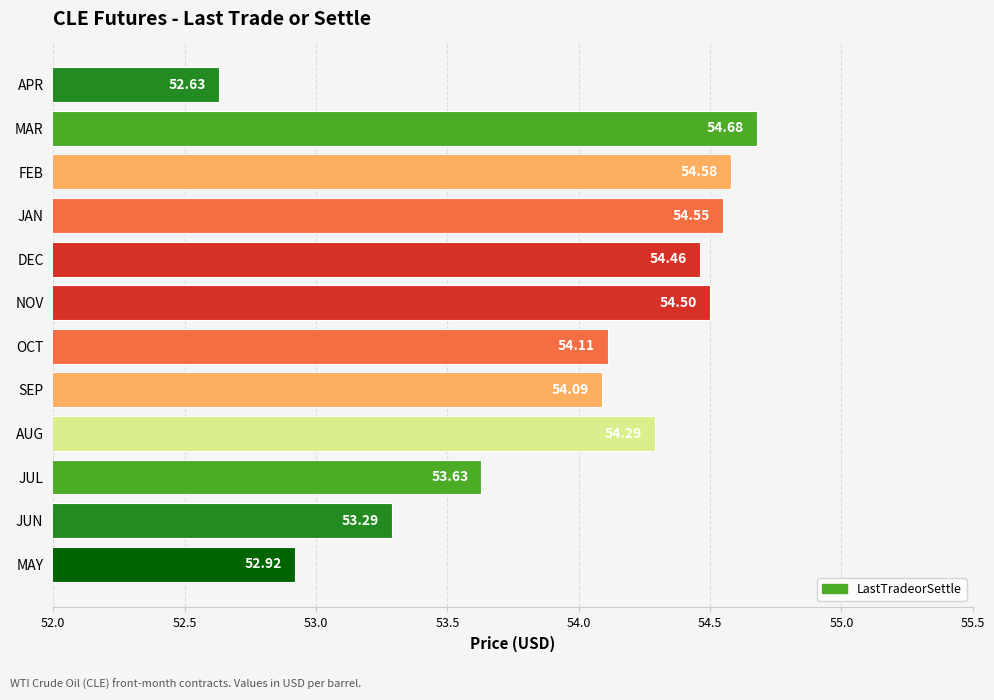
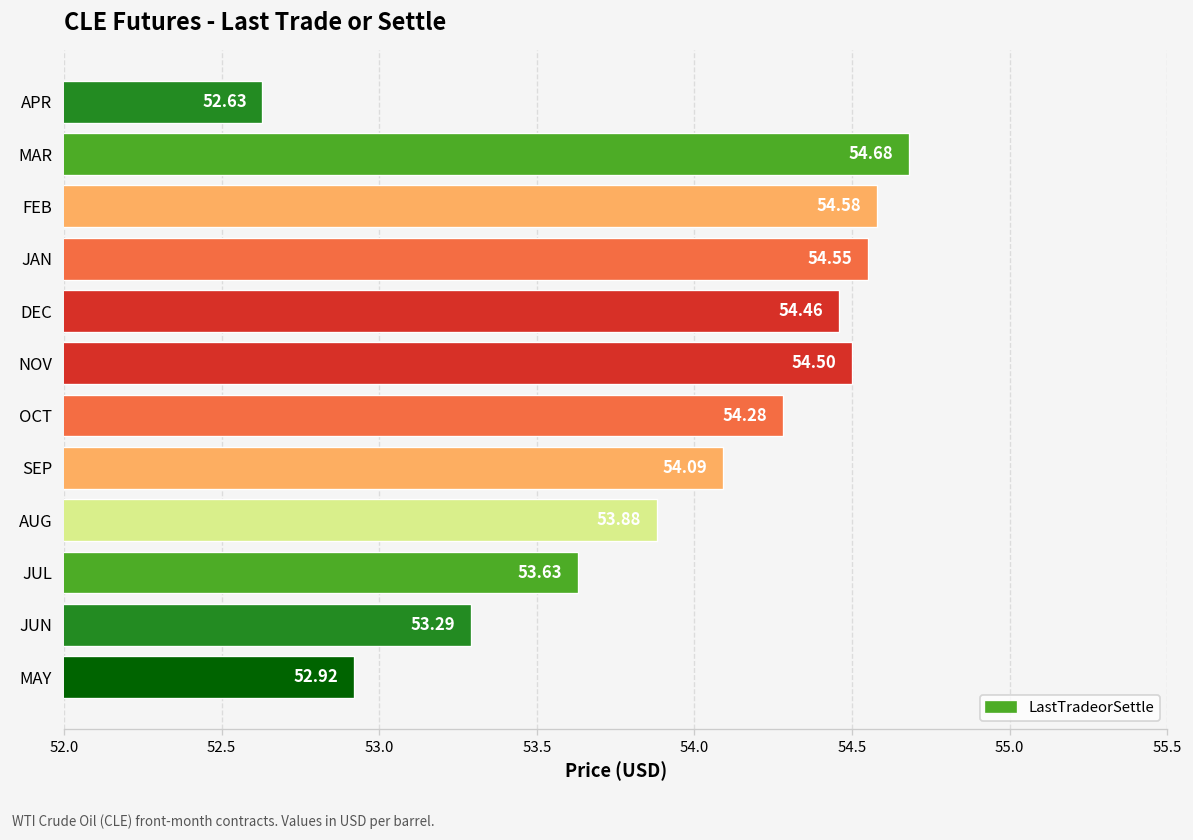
  {
    "APR": 52.63,
    "MAR": 54.68,
    "FEB": 54.58,
    "JAN": 54.55,
    "DEC": 54.46,
    "NOV": 54.50,
-   "OCT": 54.11,
+   "OCT": 54.28,
    "SEP": 54.09,
-   "AUG": 54.29,
+   "AUG": 53.88,
    "JUL": 53.63,
    "JUN": 53.29,
    "MAY": 52.92
  }
